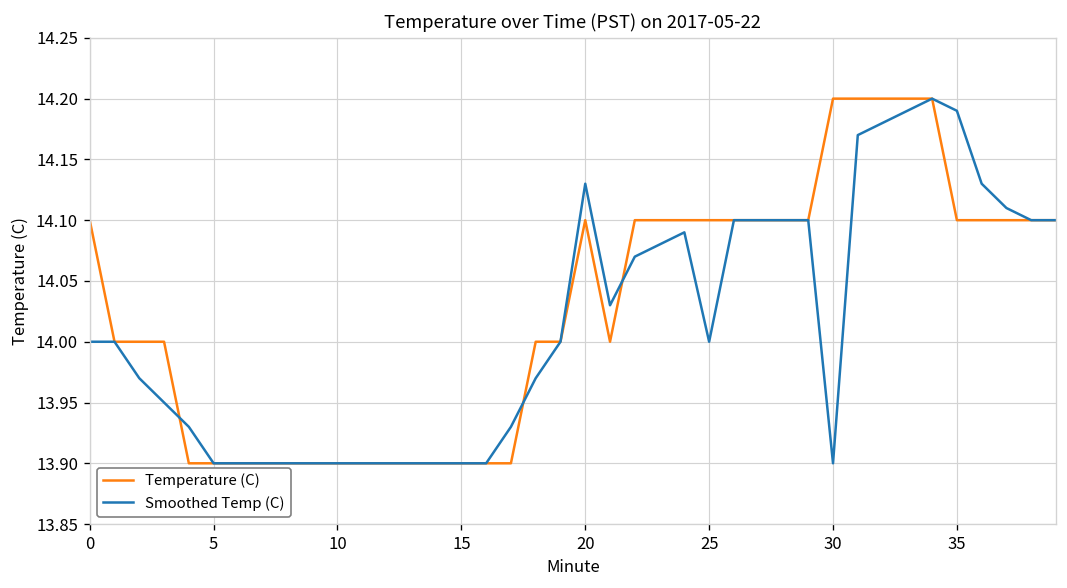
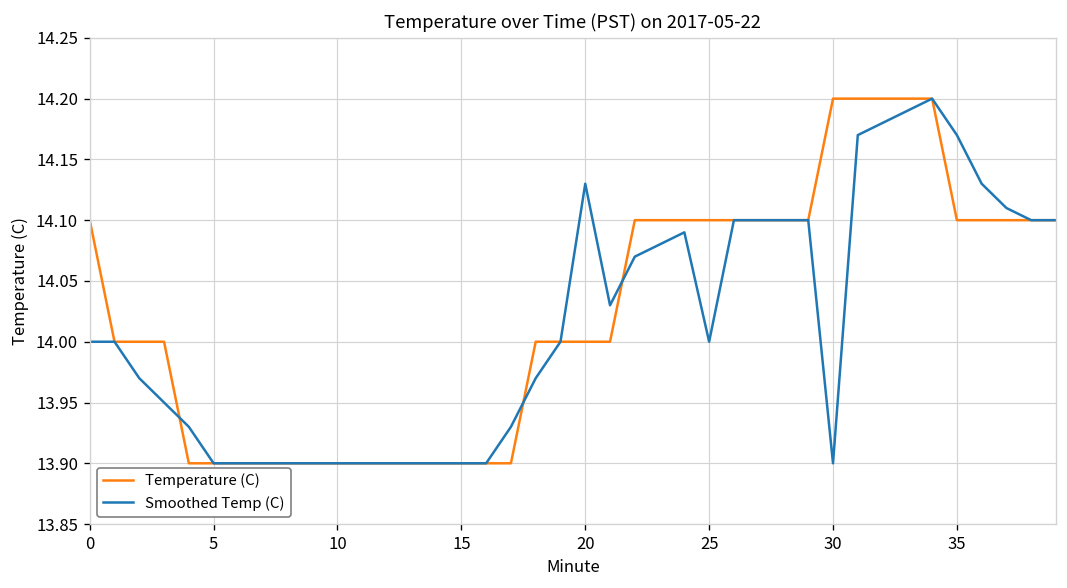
  {
    "Temperature (C)": {
      "0": 14.1,
-     "20": 14.1,
+     "20": 14.0,
      "25": 14.1,
      "30": 14.2,
      "35": 14.1
    },
    "Smoothed Temp (C)": {
      "0": 14.00,
      "20": 14.13,
      "25": 14.00,
      "30": 13.90,
-     "35": 14.19
+     "35": 14.17
    }
  }
